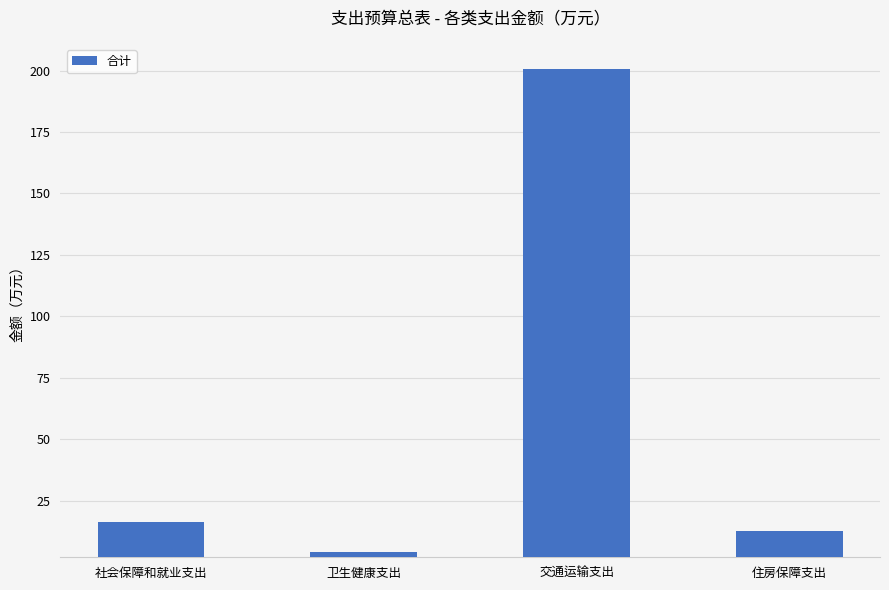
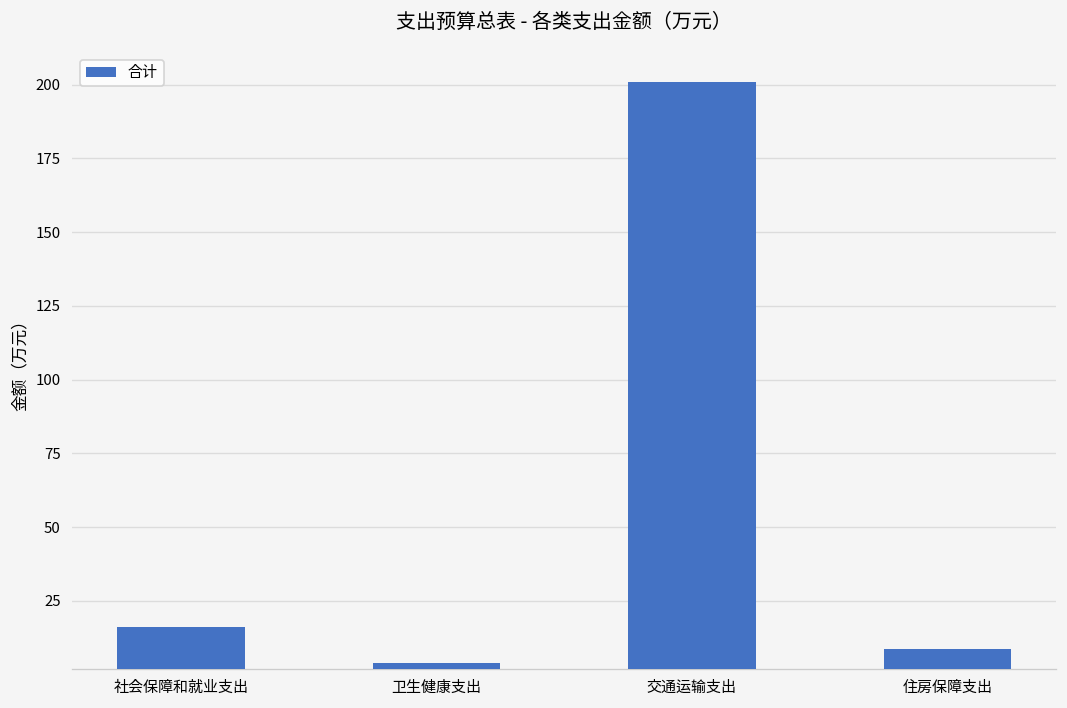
  {
    "社会保障和就业支出": 16,
    "卫生健康支出": 4,
    "交通运输支出": 201,
-   "住房保障支出": 13
+   "住房保障支出": 9
  }
